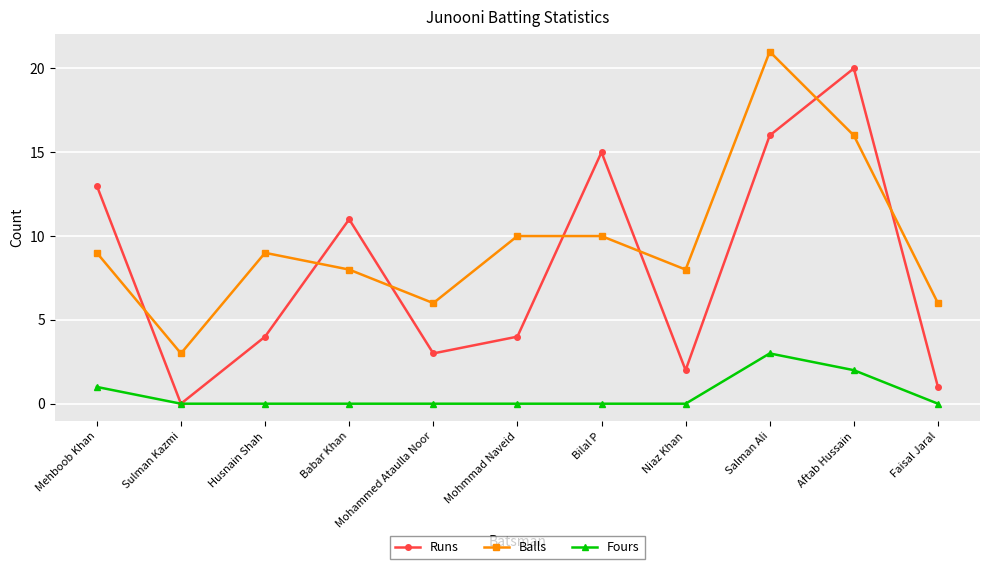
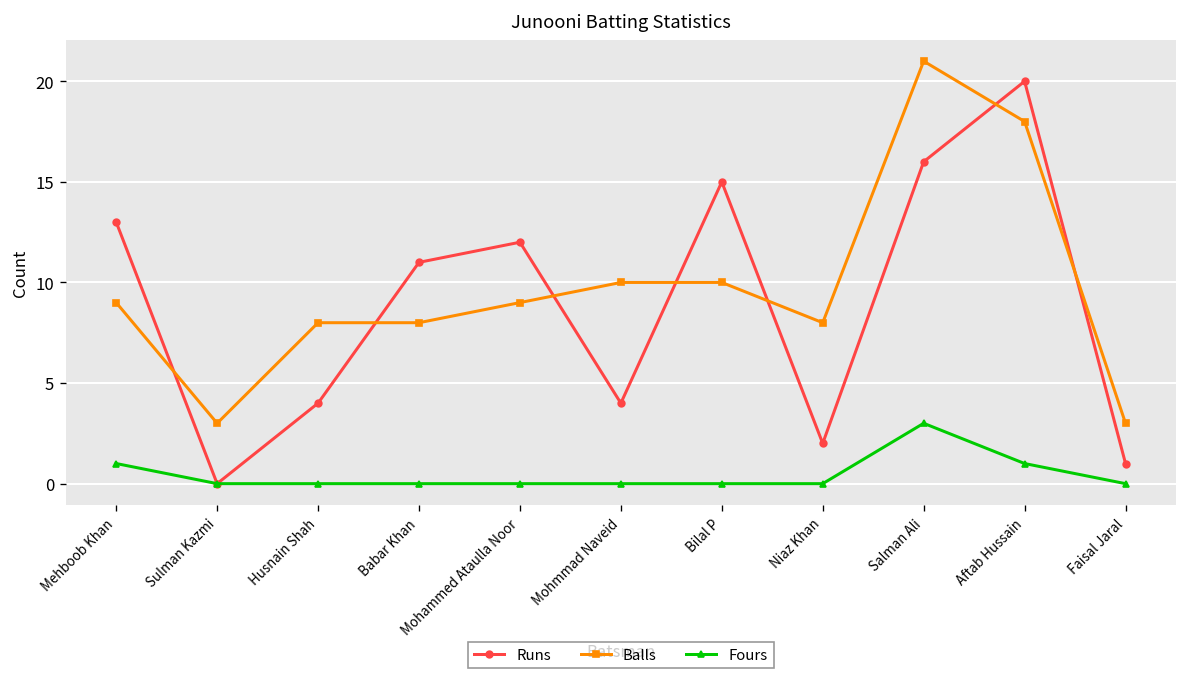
  {
    "Runs": {
      "Mehboob Khan": 13,
      "Husnain Shah": 4,
      "Babar Khan": 11,
-     "Mohammed Ataulla Noor": 3,
+     "Mohammed Ataulla Noor": 12,
      "Mohmmad Naveid": 4,
      "Bilal P": 15,
      "Niaz Khan": 2,
      "Salman Ali": 16,
      "Aftab Hussain": 20,
      "Faisal Jaral": 1
    },
    "Balls": {
      "Mehboob Khan": 9,
      "Sulman Kazmi": 3,
-     "Husnain Shah": 9,
+     "Husnain Shah": 8,
      "Babar Khan": 8,
-     "Mohammed Ataulla Noor": 6,
+     "Mohammed Ataulla Noor": 9,
      "Mohmmad Naveid": 10,
      "Bilal P": 10,
      "Niaz Khan": 8,
      "Salman Ali": 21,
-     "Aftab Hussain": 16,
-     "Faisal Jaral": 6
+     "Aftab Hussain": 18,
+     "Faisal Jaral": 3
    },
    "Fours": {
      "Mehboob Khan": 1,
      "Husnain Shah": 0,
      "Babar Khan": 0,
      "Mohammed Ataulla Noor": 0,
      "Mohmmad Naveid": 0,
      "Bilal P": 0,
      "Niaz Khan": 0,
      "Salman Ali": 3,
-     "Aftab Hussain": 2,
+     "Aftab Hussain": 1,
      "Faisal Jaral": 0
    }
  }
